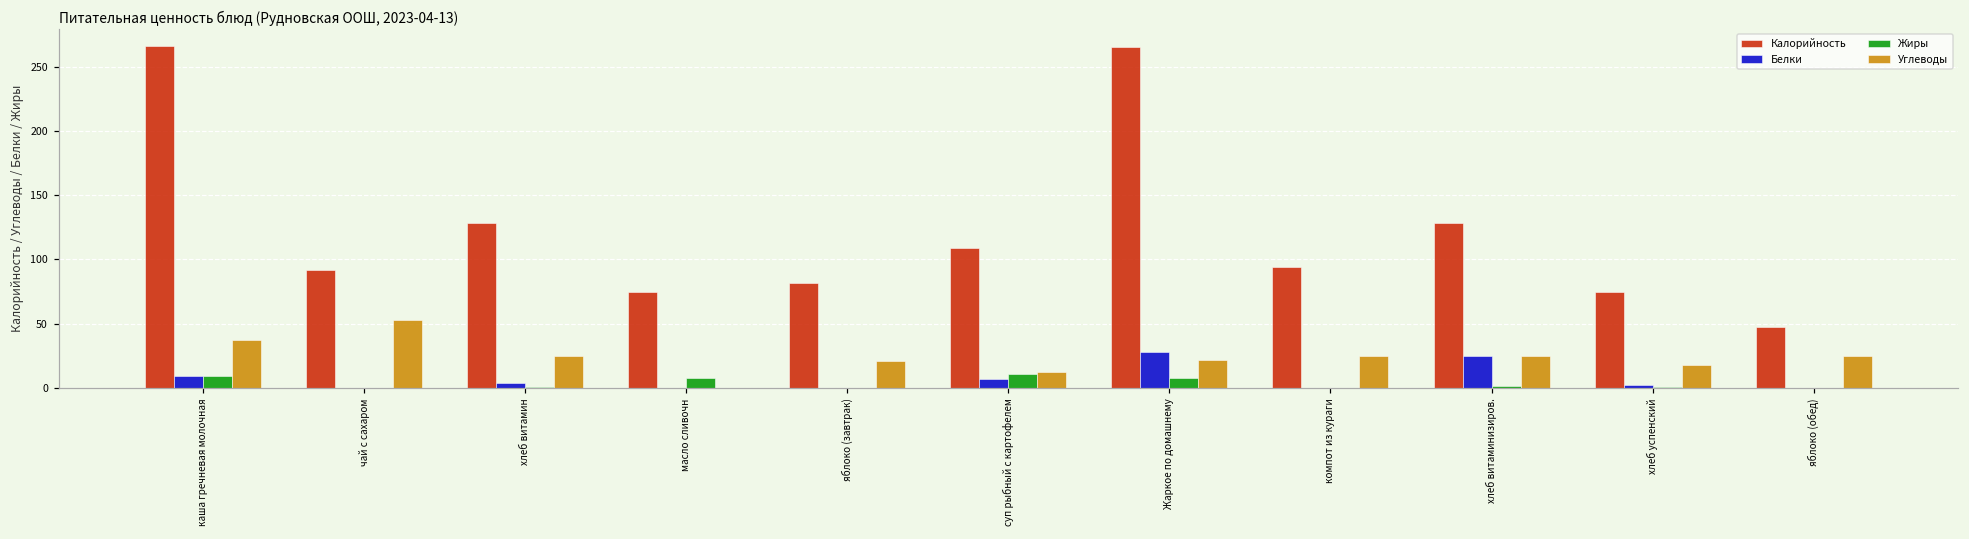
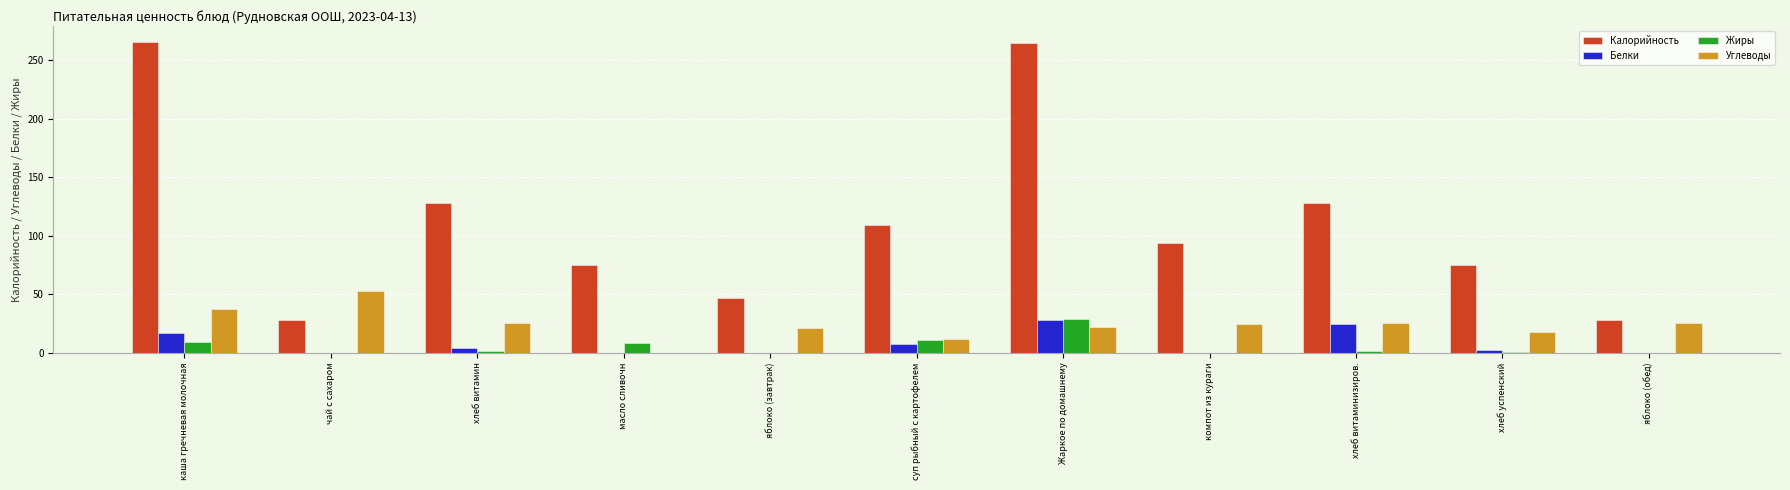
  {
    "Калорийность": {
      "каша гречневая молочная": 266,
-     "чай с сахаром": 92,
+     "чай с сахаром": 28,
      "хлеб витамин": 128,
      "масло сливочн": 75,
-     "яблоко (завтрак)": 82,
+     "яблоко (завтрак)": 47,
      "суп рыбный с картофелем": 109,
      "Жаркое по домашнему": 265,
      "компот из кураги": 94,
      "хлеб витаминизиров.": 128,
      "хлеб успенский": 75,
-     "яблоко (обед)": 47
+     "яблоко (обед)": 28
    },
    "Белки": {
-     "каша гречневая молочная": 9,
+     "каша гречневая молочная": 17,
      "чай с сахаром": 0,
      "хлеб витамин": 4,
      "масло сливочн": 0,
      "яблоко (завтрак)": 0,
      "суп рыбный с картофелем": 7,
      "Жаркое по домашнему": 28,
      "хлеб витаминизиров.": 25,
      "яблоко (обед)": 0
    },
    "Жиры": {
      "каша гречневая молочная": 9,
      "чай с сахаром": 0,
      "масло сливочн": 8,
      "яблоко (завтрак)": 0,
      "суп рыбный с картофелем": 11,
-     "Жаркое по домашнему": 8,
+     "Жаркое по домашнему": 29,
      "компот из кураги": 0,
      "яблоко (обед)": 0
    },
    "Углеводы": {
      "каша гречневая молочная": 37,
      "чай с сахаром": 53,
      "хлеб витамин": 25,
      "масло сливочн": 0,
      "яблоко (завтрак)": 21,
      "суп рыбный с картофелем": 12,
      "Жаркое по домашнему": 22,
      "компот из кураги": 25,
      "хлеб витаминизиров.": 25,
      "хлеб успенский": 18,
      "яблоко (обед)": 25
    }
  }
